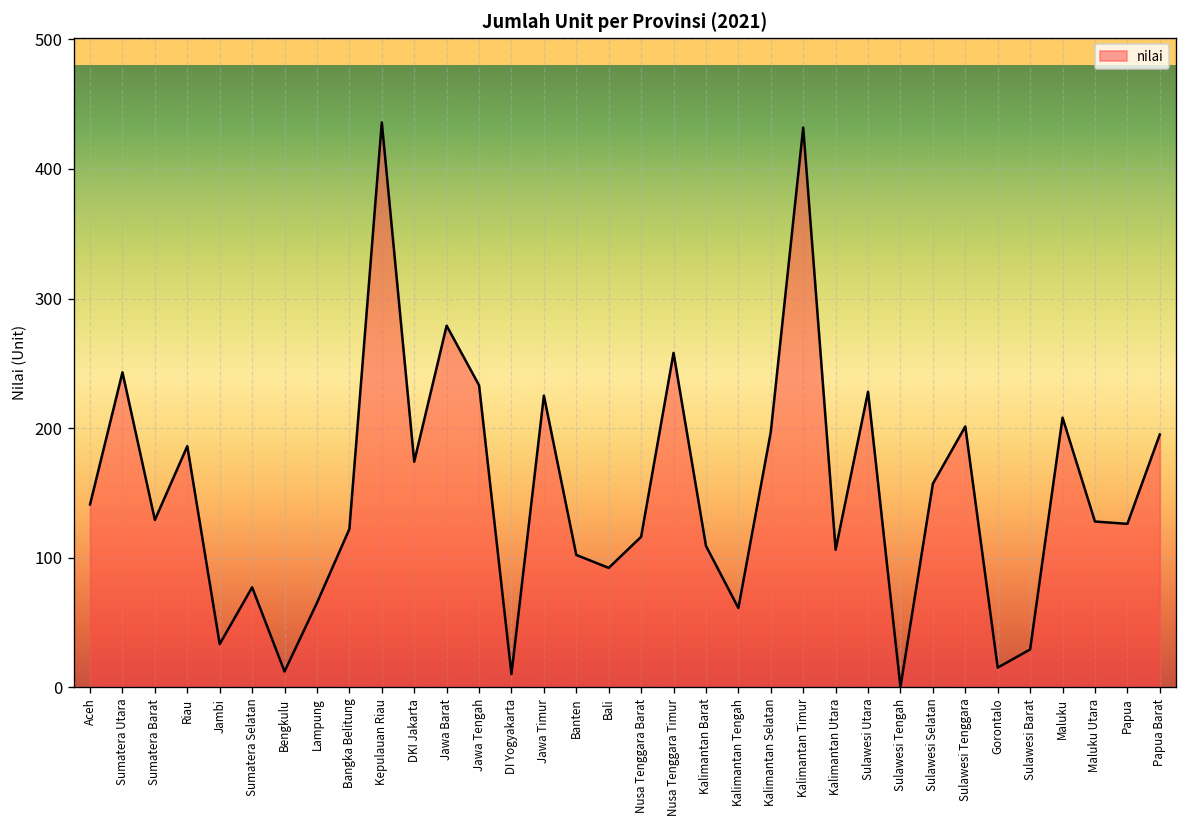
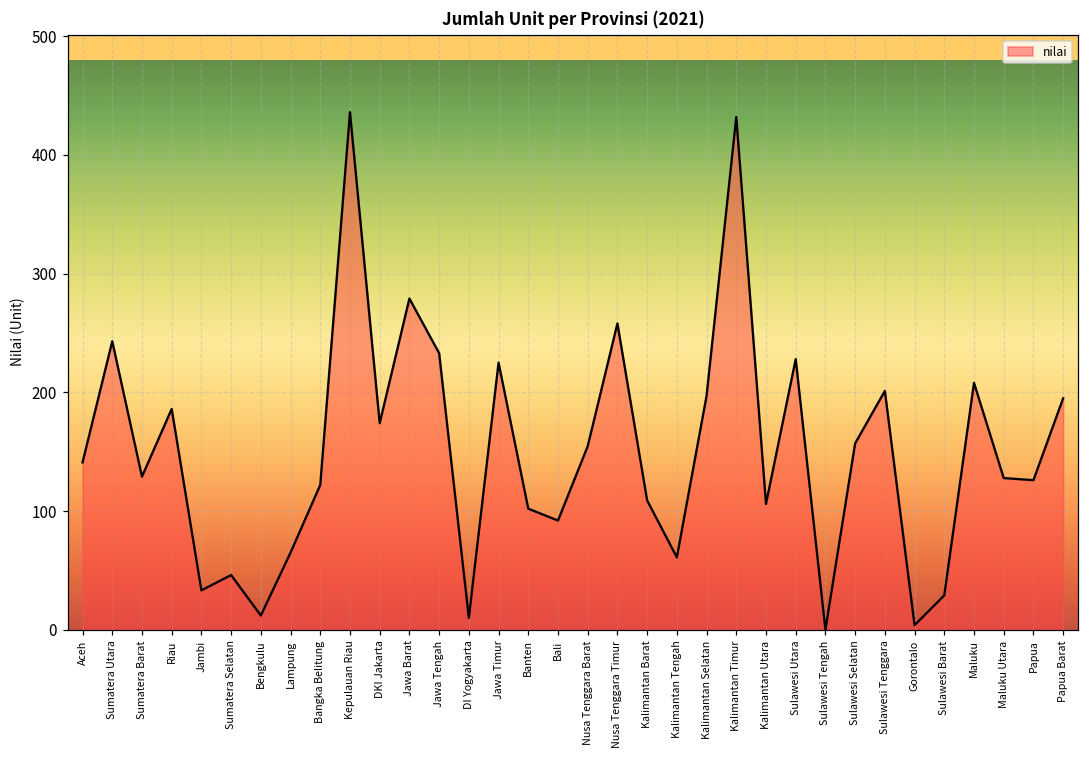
  {
    "Aceh": 141,
    "Sumatera Utara": 243,
    "Sumatera Barat": 129,
    "Riau": 186,
    "Jambi": 33,
-   "Sumatera Selatan": 77,
+   "Sumatera Selatan": 46,
    "Bengkulu": 12,
    "Lampung": 65,
    "Bangka Belitung": 122,
    "Kepulauan Riau": 436,
    "DKI Jakarta": 174,
    "Jawa Barat": 279,
    "Jawa Tengah": 233,
    "DI Yogyakarta": 10,
    "Jawa Timur": 225,
    "Banten": 102,
    "Bali": 92,
-   "Nusa Tenggara Barat": 116,
+   "Nusa Tenggara Barat": 155,
    "Nusa Tenggara Timur": 258,
    "Kalimantan Barat": 109,
    "Kalimantan Tengah": 61,
    "Kalimantan Selatan": 197,
    "Kalimantan Timur": 432,
    "Kalimantan Utara": 106,
    "Sulawesi Utara": 228,
    "Sulawesi Tengah": 0,
    "Sulawesi Selatan": 157,
    "Sulawesi Tenggara": 201,
-   "Gorontalo": 15,
+   "Gorontalo": 4,
    "Sulawesi Barat": 29,
    "Maluku": 208,
    "Maluku Utara": 128,
    "Papua": 126,
    "Papua Barat": 195
  }
